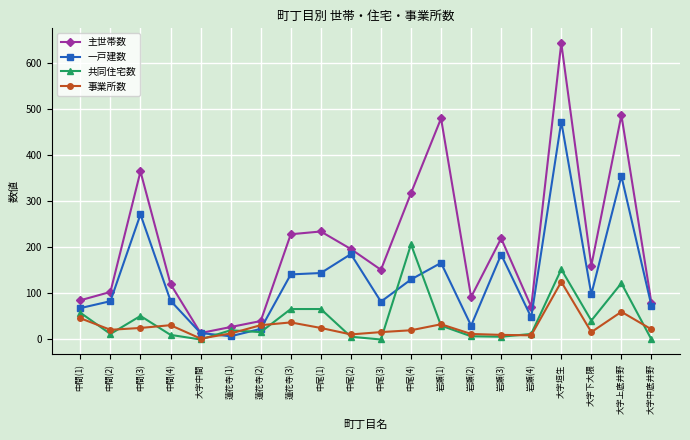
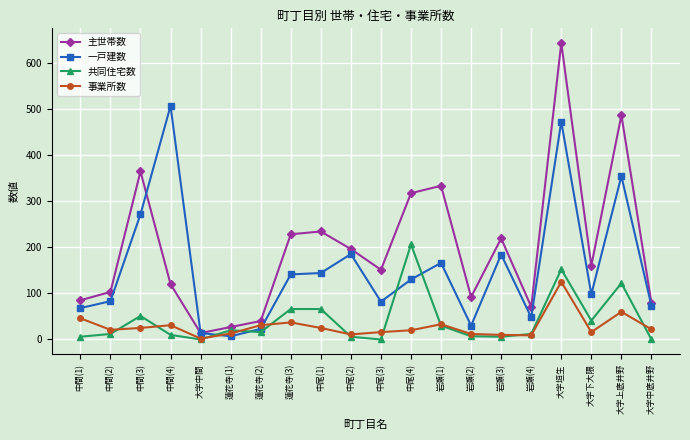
  {
    "主世帯数": {
      "中間(1)": 90,
      "中間(2)": 100,
      "中間(3)": 360,
      "中間(4)": 120,
      "蓮花寺(1)": 30,
      "蓮花寺(2)": 40,
      "蓮花寺(3)": 230,
      "中尾(1)": 230,
      "中尾(2)": 200,
      "中尾(3)": 150,
      "中尾(4)": 320,
-     "岩瀬(1)": 480,
+     "岩瀬(1)": 330,
      "岩瀬(2)": 90,
      "岩瀬(3)": 220,
      "岩瀬(4)": 70,
      "大字垣生": 640,
      "大字下大隈": 160,
      "大字上底井野": 490,
      "大字中底井野": 80
    },
    "一戸建数": {
      "中間(1)": 70,
      "中間(2)": 80,
      "中間(3)": 270,
-     "中間(4)": 80,
+     "中間(4)": 510,
      "蓮花寺(1)": 10,
      "蓮花寺(2)": 20,
      "蓮花寺(3)": 140,
      "中尾(1)": 140,
      "中尾(2)": 190,
      "中尾(3)": 80,
      "中尾(4)": 130,
      "岩瀬(1)": 170,
      "岩瀬(2)": 30,
      "岩瀬(3)": 180,
      "岩瀬(4)": 50,
      "大字垣生": 470,
      "大字下大隈": 100,
      "大字上底井野": 350,
      "大字中底井野": 70
    },
    "共同住宅数": {
-     "中間(1)": 60,
+     "中間(1)": 10,
      "中間(2)": 10,
      "中間(3)": 50,
      "中間(4)": 10,
      "蓮花寺(1)": 20,
      "蓮花寺(2)": 20,
      "蓮花寺(3)": 70,
      "中尾(1)": 70,
      "中尾(3)": 0,
      "中尾(4)": 210,
      "大字垣生": 150,
      "大字下大隈": 40,
      "大字上底井野": 120,
      "大字中底井野": 0
    },
    "事業所数": {
      "中間(1)": 50,
      "中間(2)": 20,
      "中間(3)": 30,
      "中間(4)": 30,
      "蓮花寺(1)": 10,
      "蓮花寺(2)": 30,
      "蓮花寺(3)": 40,
      "中尾(1)": 30,
      "中尾(3)": 20,
      "中尾(4)": 20,
      "大字垣生": 130,
      "大字下大隈": 20,
      "大字上底井野": 60,
      "大字中底井野": 20
    }
  }
